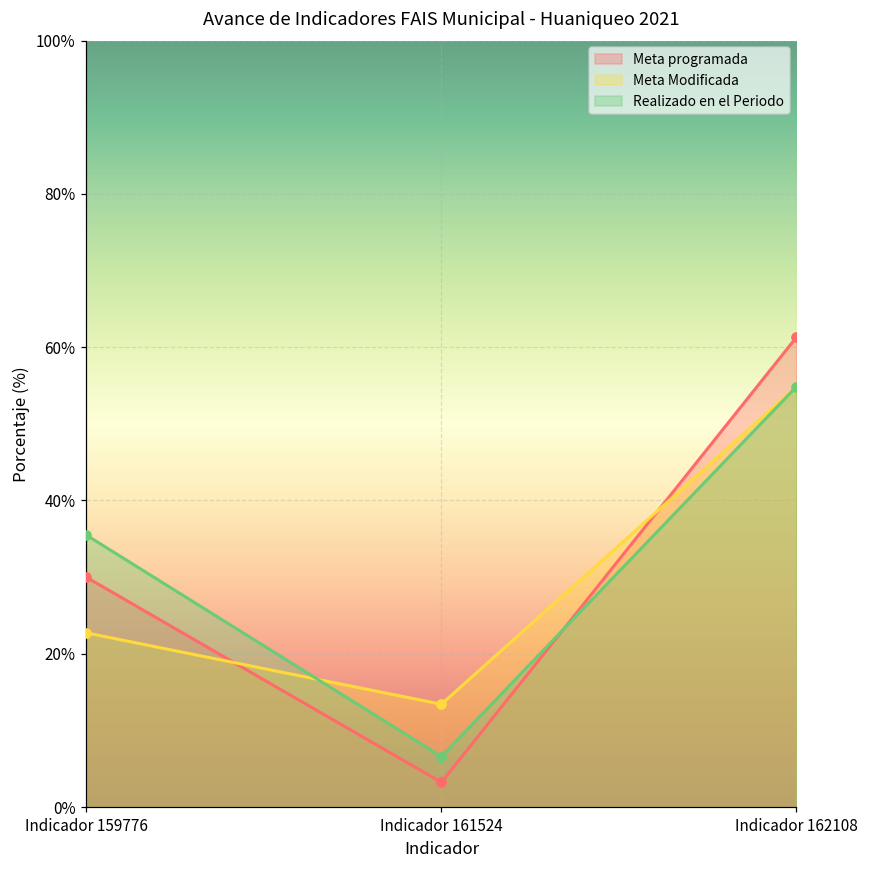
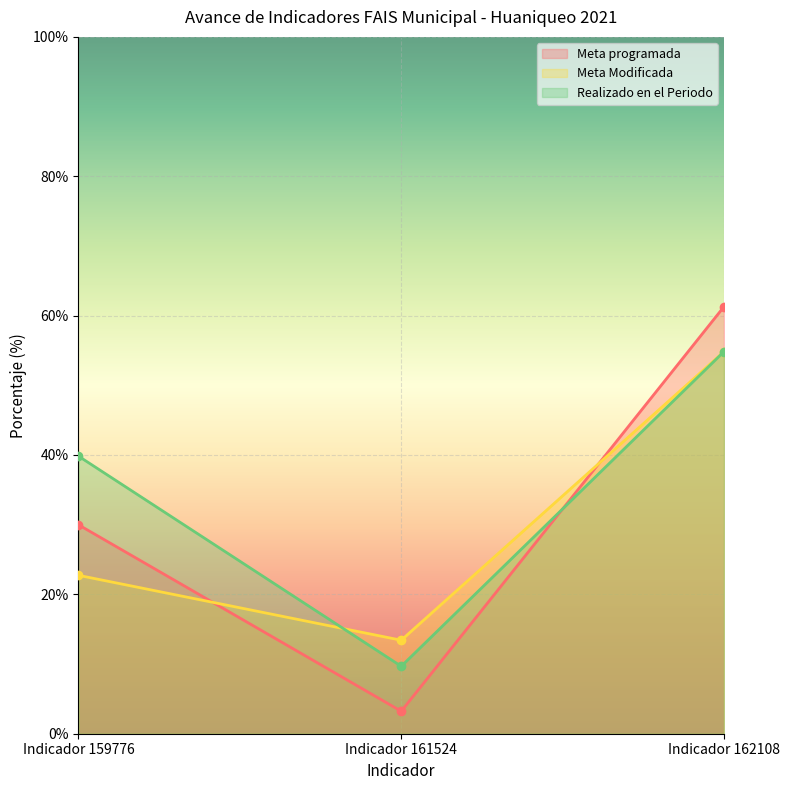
  {
    "Meta programada": {
      "Indicador 159776": "30%",
      "Indicador 161524": "3%",
      "Indicador 162108": "61%"
    },
    "Meta Modificada": {
      "Indicador 159776": "23%",
      "Indicador 161524": "13%"
    },
    "Realizado en el Periodo": {
-     "Indicador 159776": "35%",
-     "Indicador 161524": "7%"
+     "Indicador 159776": "40%",
+     "Indicador 161524": "10%"
    }
  }
